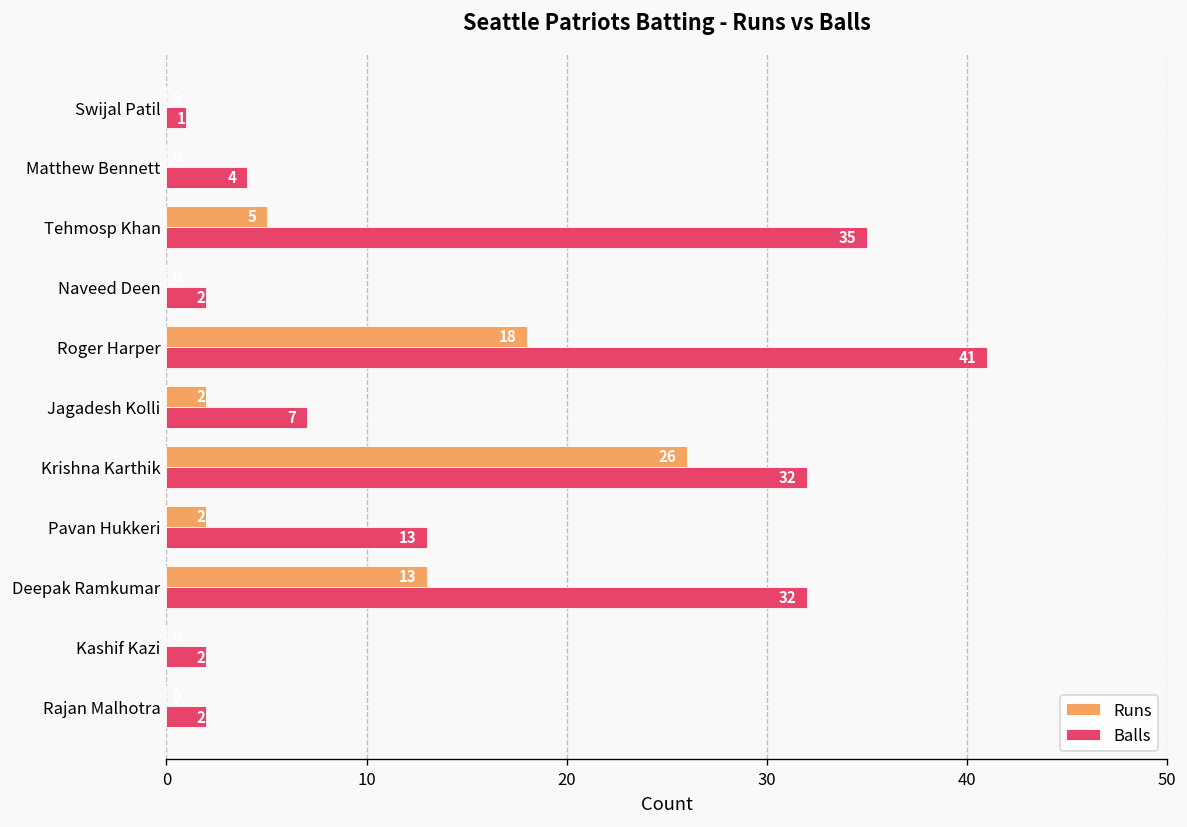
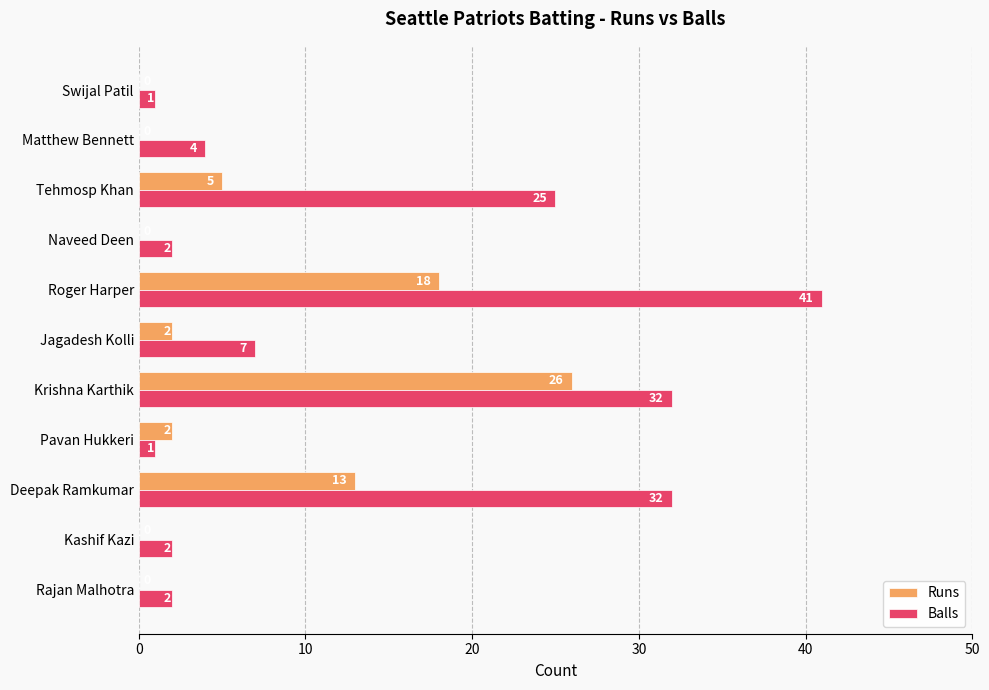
  {
    "Runs": {
      "Tehmosp Khan": 5,
      "Roger Harper": 18,
      "Jagadesh Kolli": 2,
      "Krishna Karthik": 26,
      "Pavan Hukkeri": 2,
      "Deepak Ramkumar": 13
    },
    "Balls": {
      "Swijal Patil": 1,
      "Matthew Bennett": 4,
-     "Tehmosp Khan": 35,
+     "Tehmosp Khan": 25,
      "Naveed Deen": 2,
      "Roger Harper": 41,
      "Jagadesh Kolli": 7,
      "Krishna Karthik": 32,
-     "Pavan Hukkeri": 13,
+     "Pavan Hukkeri": 1,
      "Deepak Ramkumar": 32,
      "Kashif Kazi": 2,
      "Rajan Malhotra": 2
    }
  }
